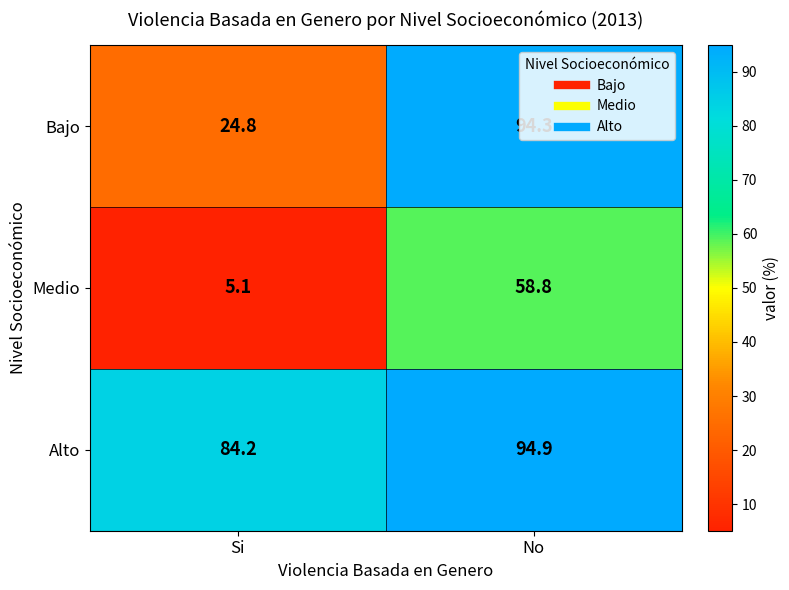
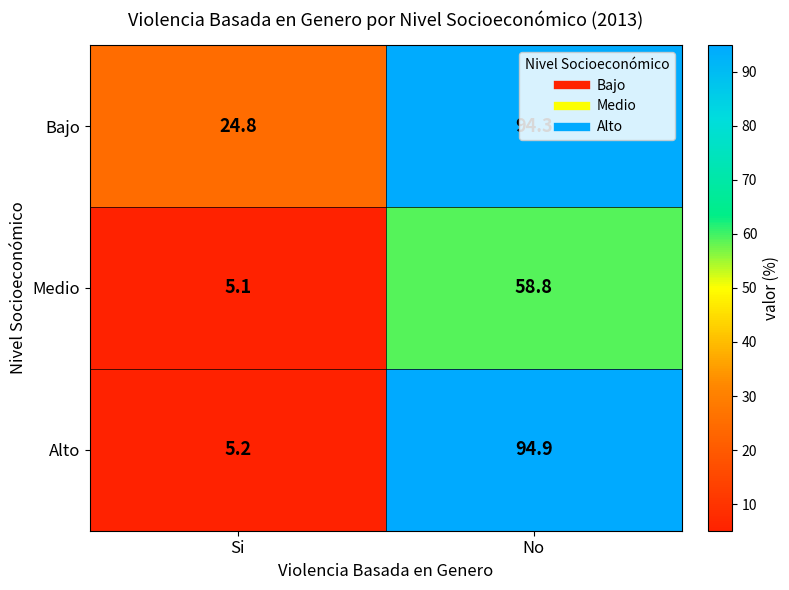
  {
    "Bajo": {
      "Si": 24.8
    },
    "Medio": {
      "Si": 5.1,
      "No": 58.8
    },
    "Alto": {
-     "Si": 84.2,
+     "Si": 5.2,
      "No": 94.9
    }
  }
